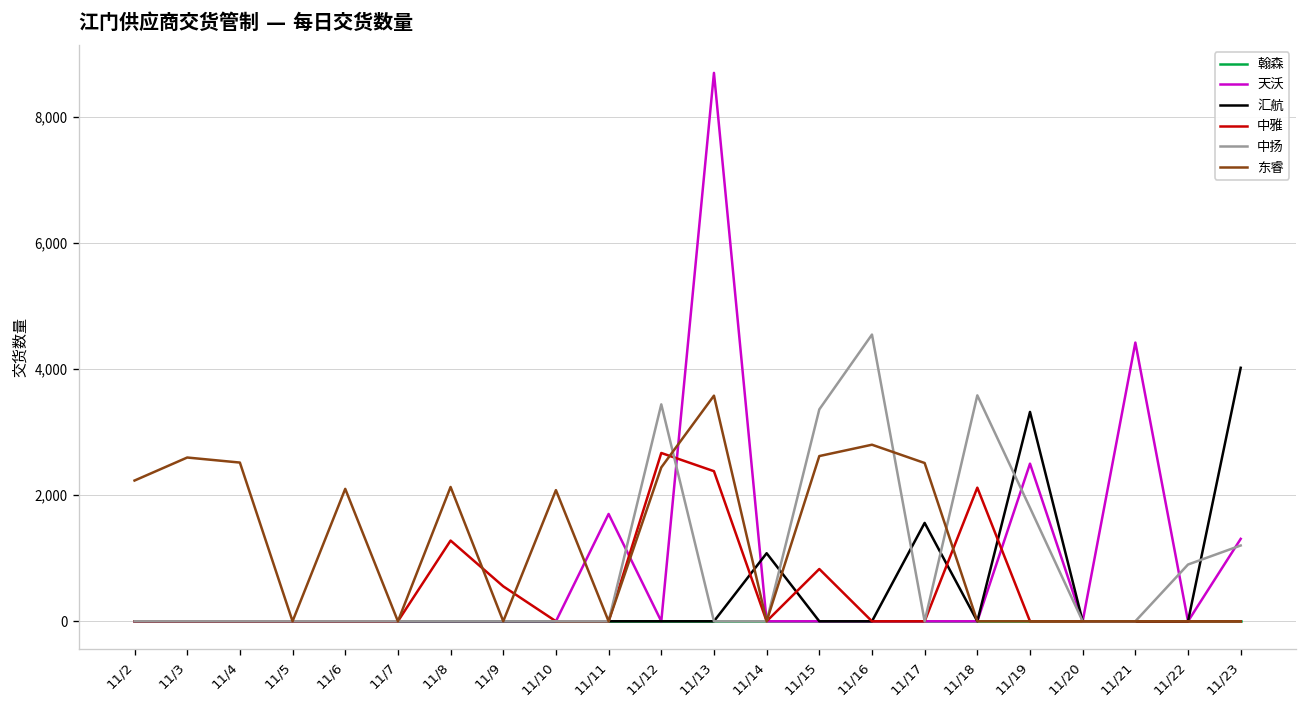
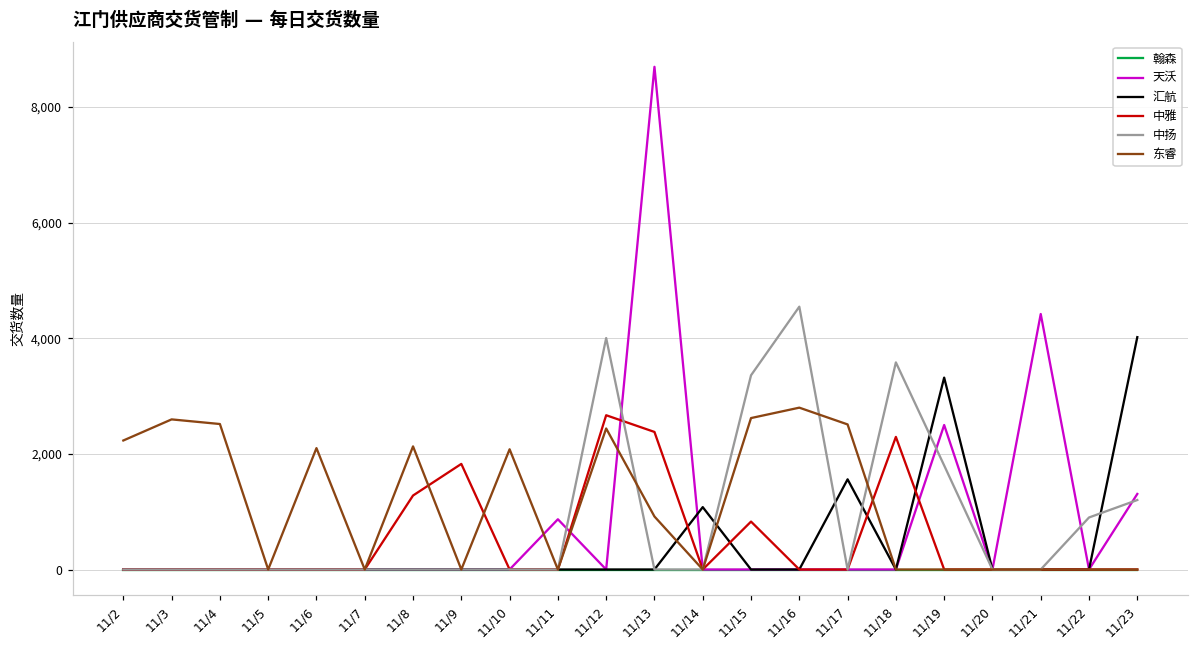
  {
    "天沃": {
-     "11/11": "1,700",
+     "11/11": "900",
      "11/13": "8,700",
      "11/19": "2,500",
      "11/21": "4,400",
      "11/23": "1,300"
    },
    "汇航": {
      "11/14": "1,100",
      "11/17": "1,600",
      "11/19": "3,300",
      "11/23": "4,000"
    },
    "中雅": {
      "11/8": "1,300",
-     "11/9": "600",
+     "11/9": "1,800",
      "11/12": "2,700",
      "11/13": "2,400",
      "11/15": "800",
-     "11/18": "2,100"
+     "11/18": "2,300"
    },
    "中扬": {
-     "11/12": "3,400",
+     "11/12": "4,000",
      "11/15": "3,400",
      "11/16": "4,500",
      "11/18": "3,600",
      "11/19": "1,800",
      "11/22": "900",
      "11/23": "1,200"
    },
    "东睿": {
      "11/2": "2,200",
      "11/3": "2,600",
      "11/4": "2,500",
      "11/6": "2,100",
      "11/8": "2,100",
      "11/10": "2,100",
      "11/12": "2,400",
-     "11/13": "3,600",
+     "11/13": "900",
      "11/15": "2,600",
      "11/16": "2,800",
      "11/17": "2,500"
    }
  }
